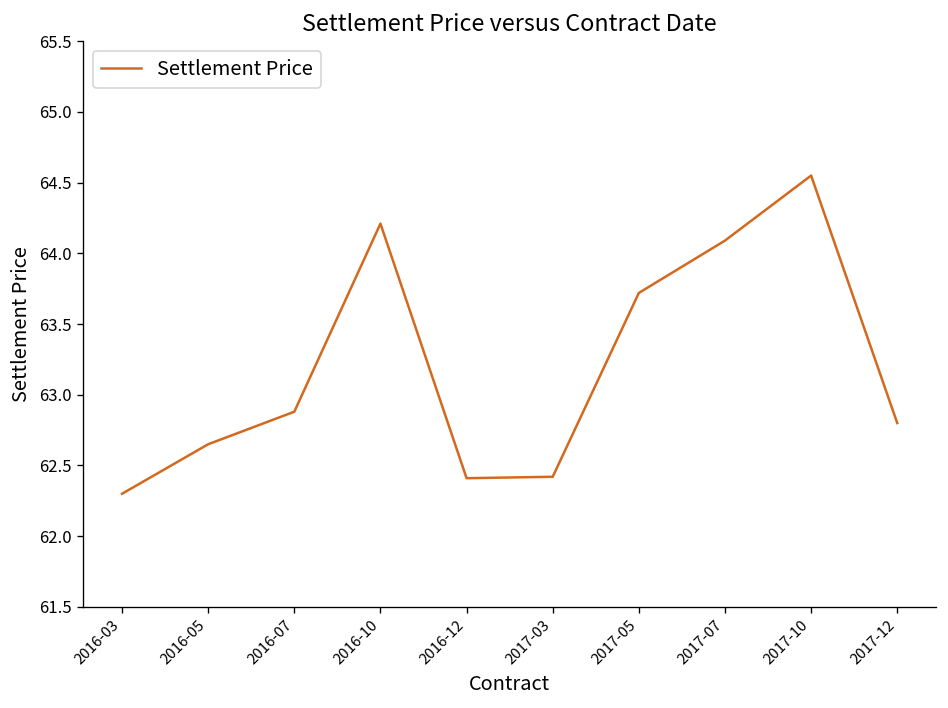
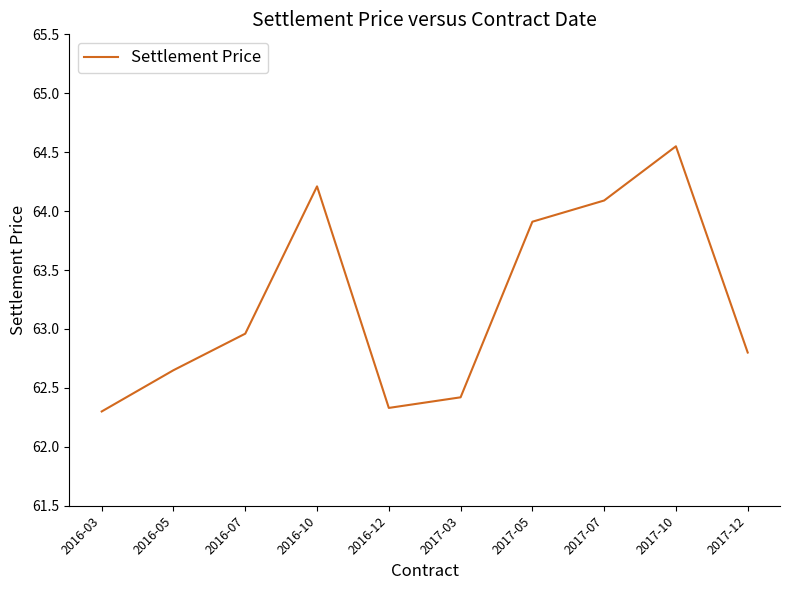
  {
    "2016-03": 62.30,
    "2016-05": 62.65,
-   "2016-07": 62.88,
+   "2016-07": 62.96,
    "2016-10": 64.21,
-   "2016-12": 62.41,
+   "2016-12": 62.33,
    "2017-03": 62.42,
-   "2017-05": 63.72,
+   "2017-05": 63.91,
    "2017-07": 64.09,
    "2017-10": 64.55,
    "2017-12": 62.80
  }
